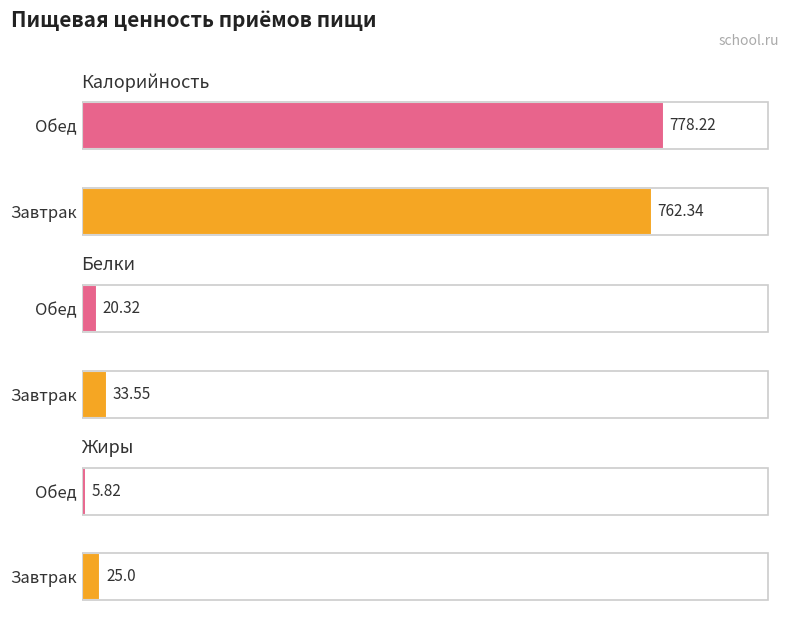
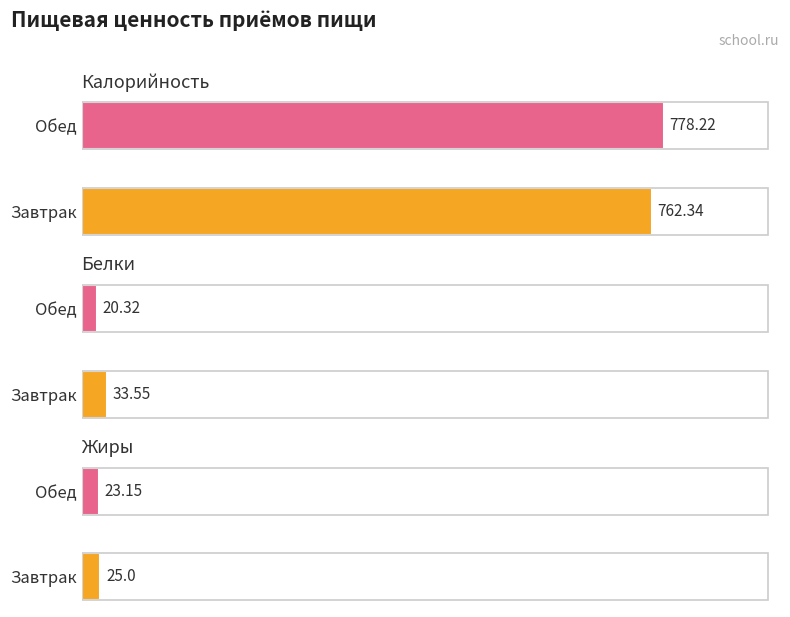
  {
    "Калорийность": {
      "Обед": 778.22,
      "Завтрак": 762.34
    },
    "Белки": {
      "Обед": 20.32,
      "Завтрак": 33.55
    },
    "Жиры": {
-     "Обед": 5.82,
+     "Обед": 23.15,
      "Завтрак": 25.0
    }
  }
